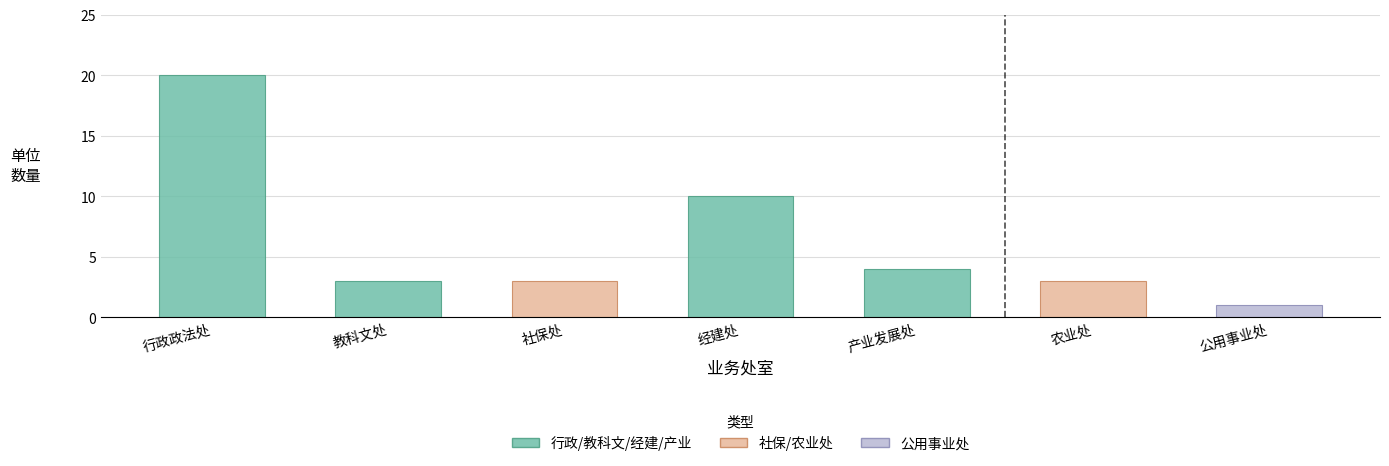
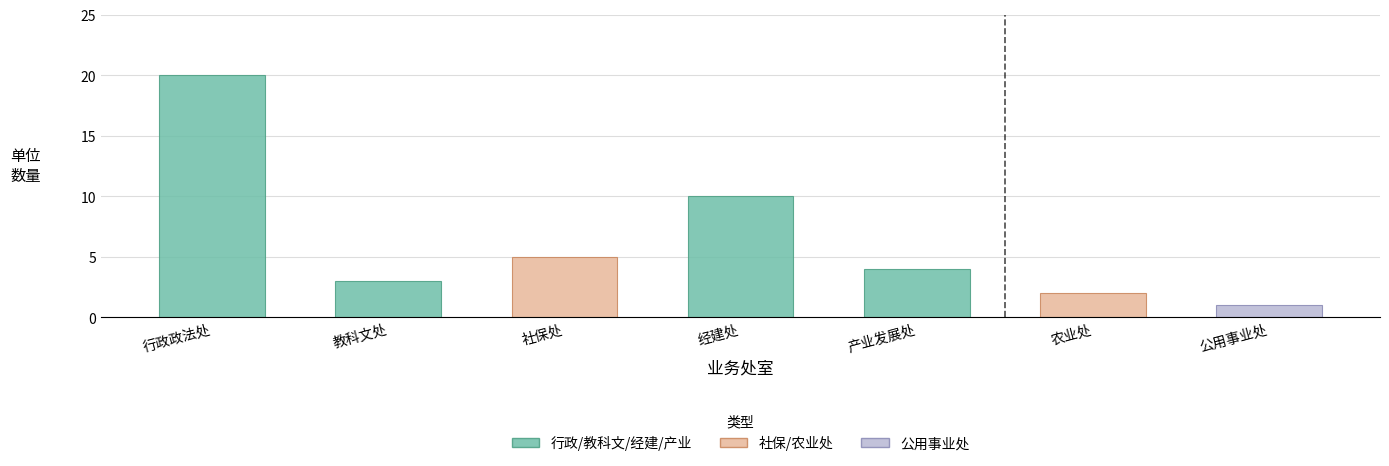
  {
    "行政政法处": 20,
    "教科文处": 3,
-   "社保处": 3,
+   "社保处": 5,
    "经建处": 10,
    "产业发展处": 4,
-   "农业处": 3,
+   "农业处": 2,
    "公用事业处": 1
  }
